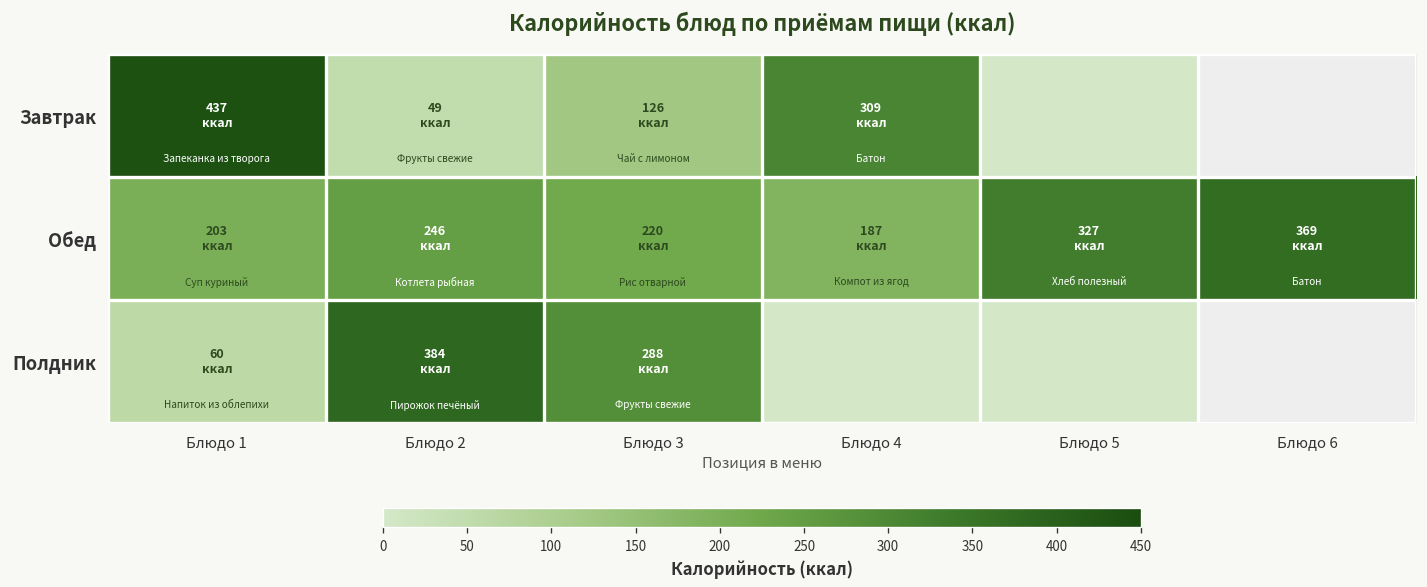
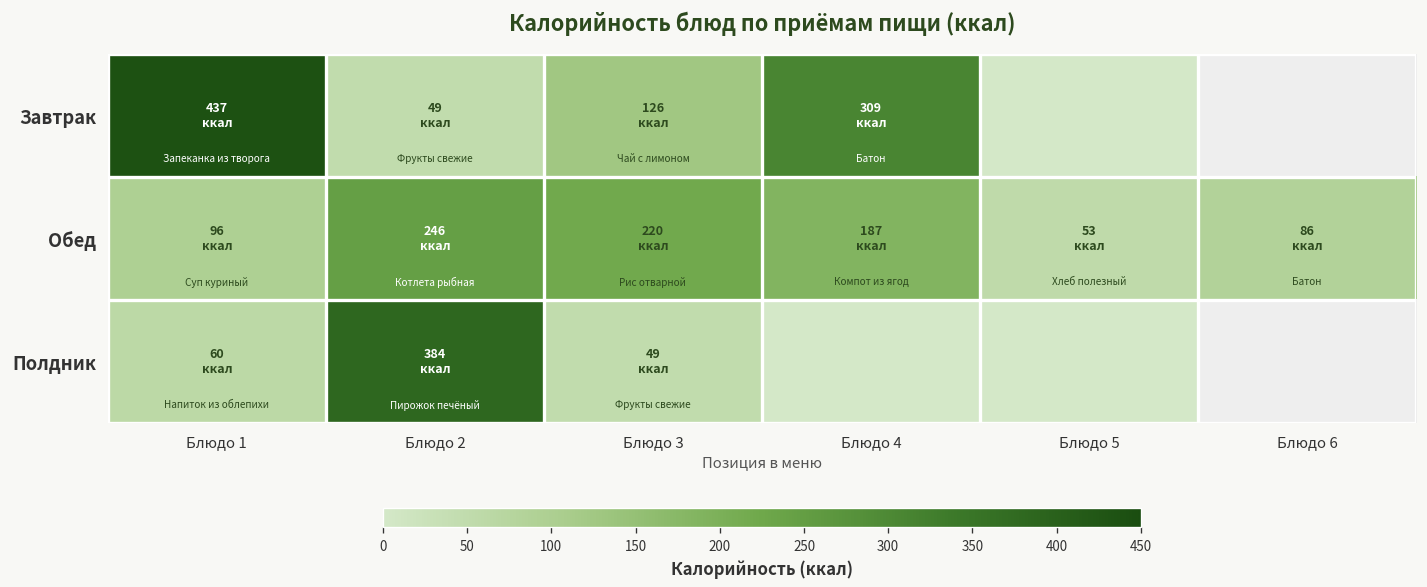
  {
    "Обед": {
-     "Блюдо 1": 203,
-     "Блюдо 5": 327,
-     "Блюдо 6": 369
+     "Блюдо 1": 96,
+     "Блюдо 5": 53,
+     "Блюдо 6": 86
    },
    "Полдник": {
-     "Блюдо 3": 288
+     "Блюдо 3": 49
    }
  }
